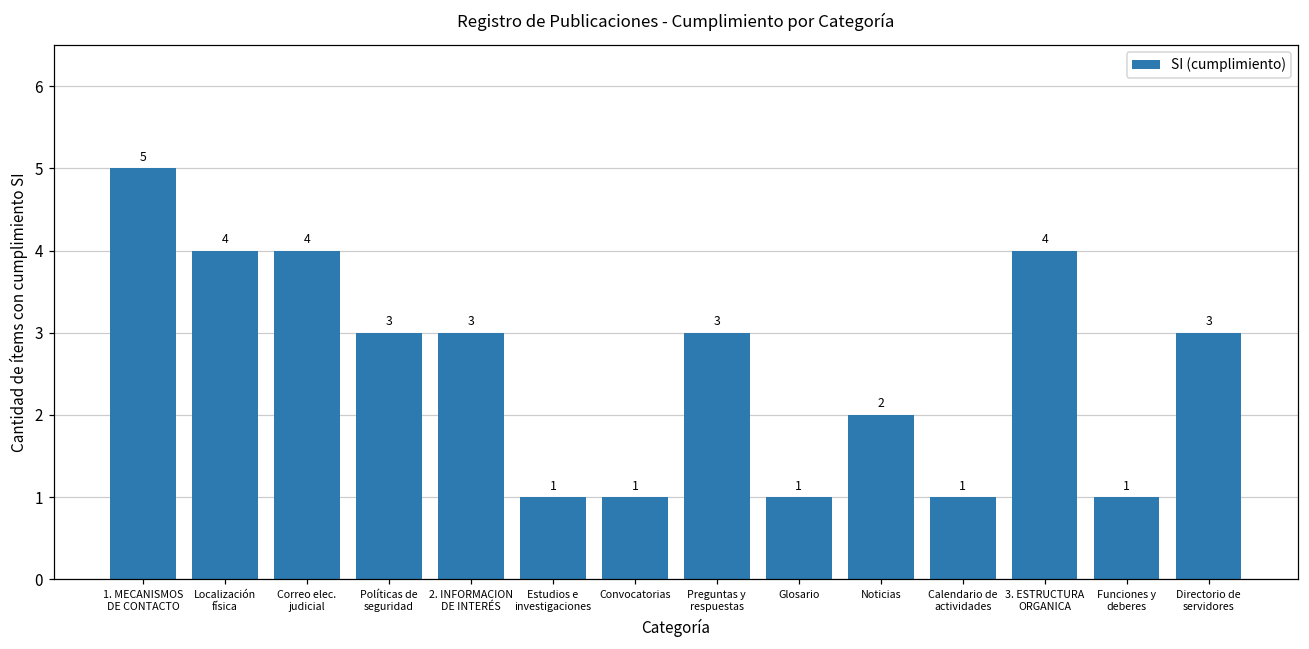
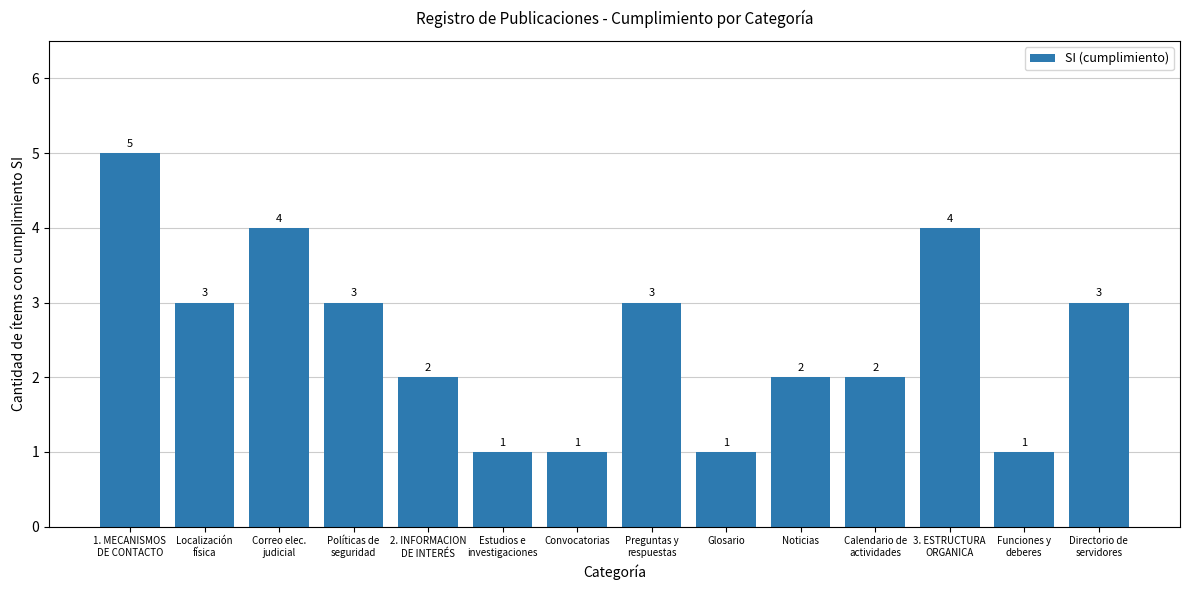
  {
    "1. MECANISMOS DE CONTACTO": 5,
-   "Localización física": 4,
+   "Localización física": 3,
    "Correo elec. judicial": 4,
    "Políticas de seguridad": 3,
-   "2. INFORMACION DE INTERÉS": 3,
+   "2. INFORMACION DE INTERÉS": 2,
    "Estudios e investigaciones": 1,
    "Convocatorias": 1,
    "Preguntas y respuestas": 3,
    "Glosario": 1,
    "Noticias": 2,
-   "Calendario de actividades": 1,
+   "Calendario de actividades": 2,
    "3. ESTRUCTURA ORGANICA": 4,
    "Funciones y deberes": 1,
    "Directorio de servidores": 3
  }
